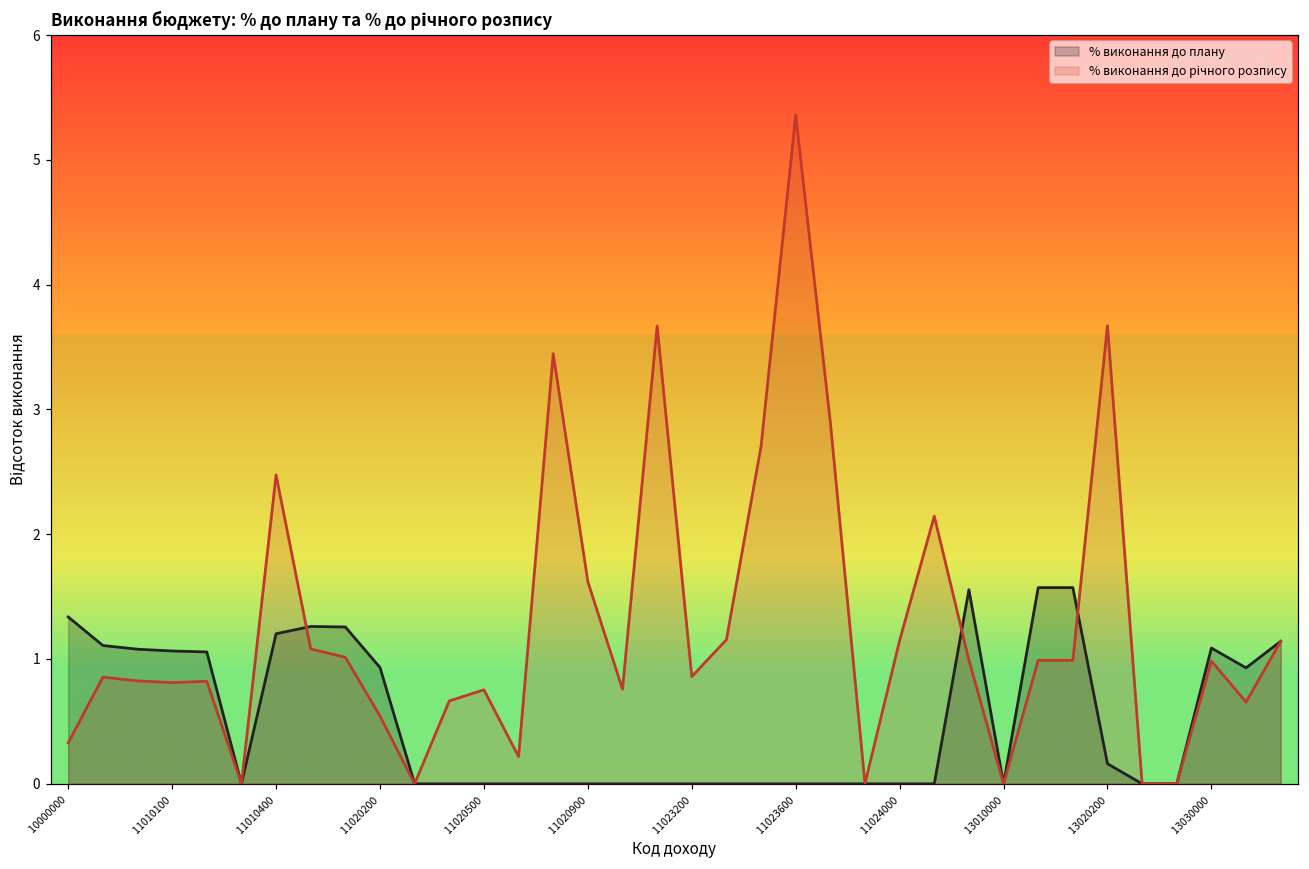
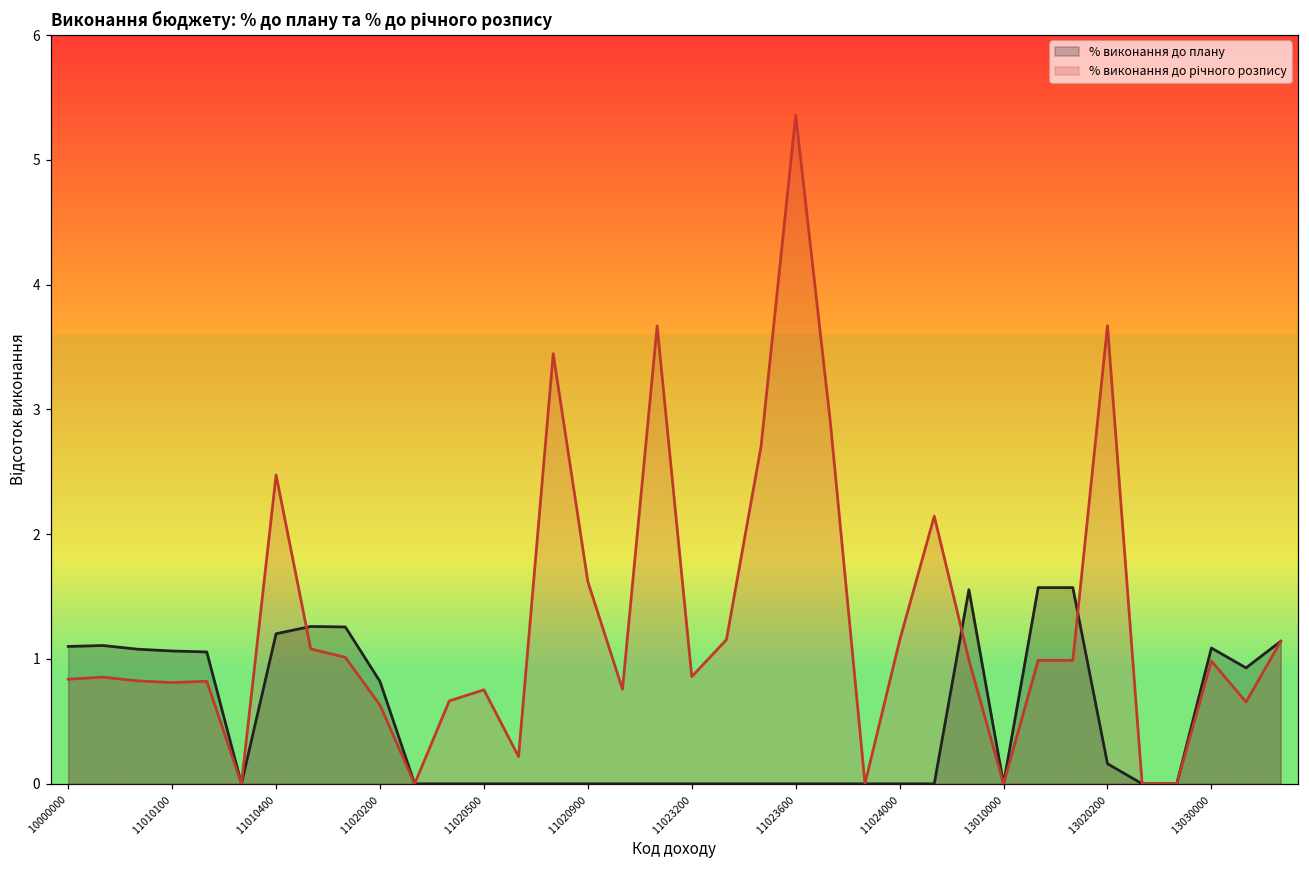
  {
    "% виконання до плану": {
-     "10000000": 1.34,
+     "10000000": 1.10,
      "11010100": 1.06,
      "11010400": 1.20,
-     "11020200": 0.93,
+     "11020200": 0.82,
      "11020500": 0.00,
      "11020900": 0.00,
      "11023200": 0.00,
      "11023600": 0.00,
      "11024000": 0.00,
      "13020200": 0.16,
      "13030000": 1.09
    },
    "% виконання до річного розпису": {
-     "10000000": 0.33,
+     "10000000": 0.84,
      "11010100": 0.81,
      "11010400": 2.47,
-     "11020200": 0.54,
+     "11020200": 0.63,
      "11020500": 0.75,
      "11020900": 1.62,
      "11023200": 0.86,
      "11023600": 5.36,
      "11024000": 1.15,
      "13020200": 3.67,
      "13030000": 0.98
    }
  }
